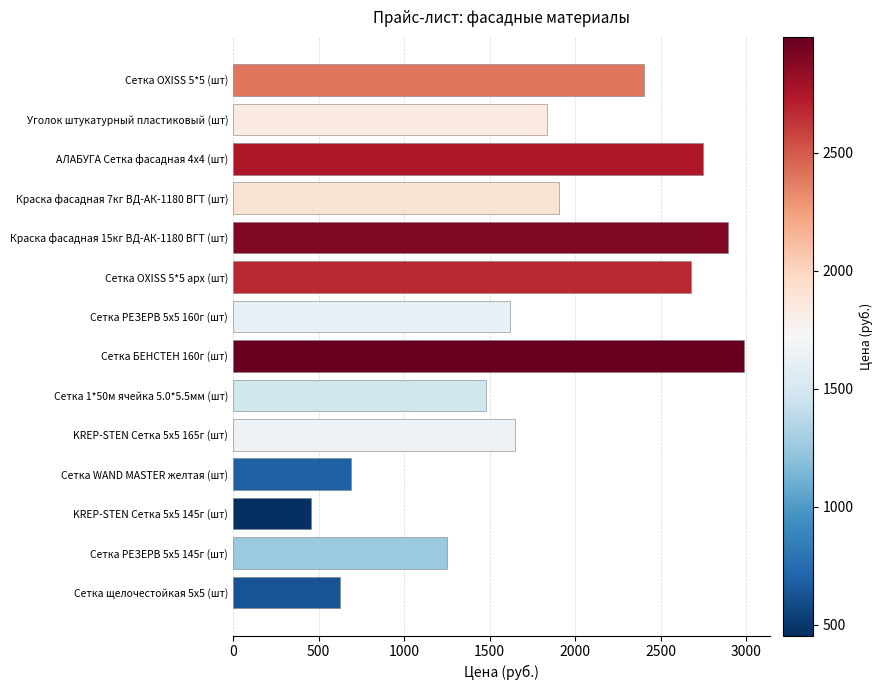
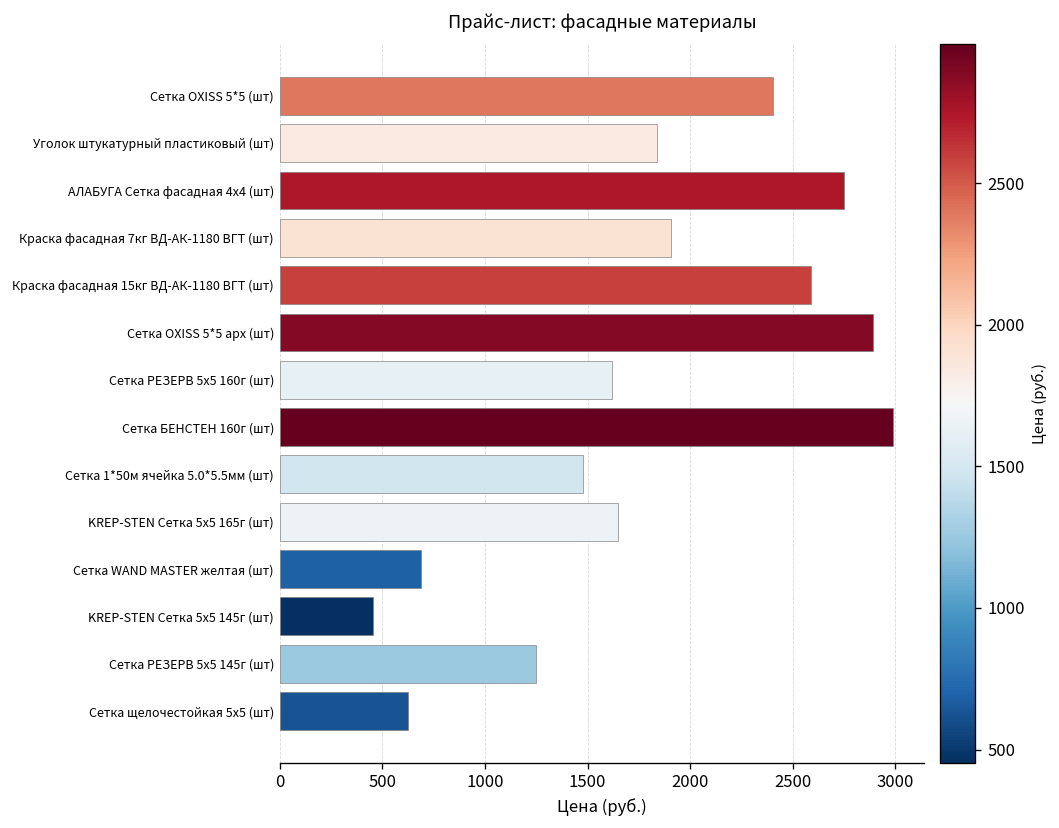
  {
    "Сетка OXISS 5*5 (шт)": 2400,
    "Уголок штукатурный пластиковый (шт)": 1840,
    "АЛАБУГА Сетка фасадная 4х4 (шт)": 2750,
    "Краска фасадная 7кг ВД-АК-1180 ВГТ (шт)": 1910,
-   "Краска фасадная 15кг ВД-АК-1180 ВГТ (шт)": 2890,
-   "Сетка OXISS 5*5 арх (шт)": 2680,
+   "Краска фасадная 15кг ВД-АК-1180 ВГТ (шт)": 2590,
+   "Сетка OXISS 5*5 арх (шт)": 2890,
    "Сетка РЕЗЕРВ 5х5 160г (шт)": 1620,
    "Сетка БЕНСТЕН 160г (шт)": 2990,
    "Сетка 1*50м ячейка 5.0*5.5мм (шт)": 1480,
    "KREP-STEN Сетка 5х5 165г (шт)": 1650,
    "Сетка WAND MASTER желтая (шт)": 690,
    "KREP-STEN Сетка 5х5 145г (шт)": 450,
    "Сетка РЕЗЕРВ 5х5 145г (шт)": 1250,
    "Сетка щелочестойкая 5х5 (шт)": 630
  }
